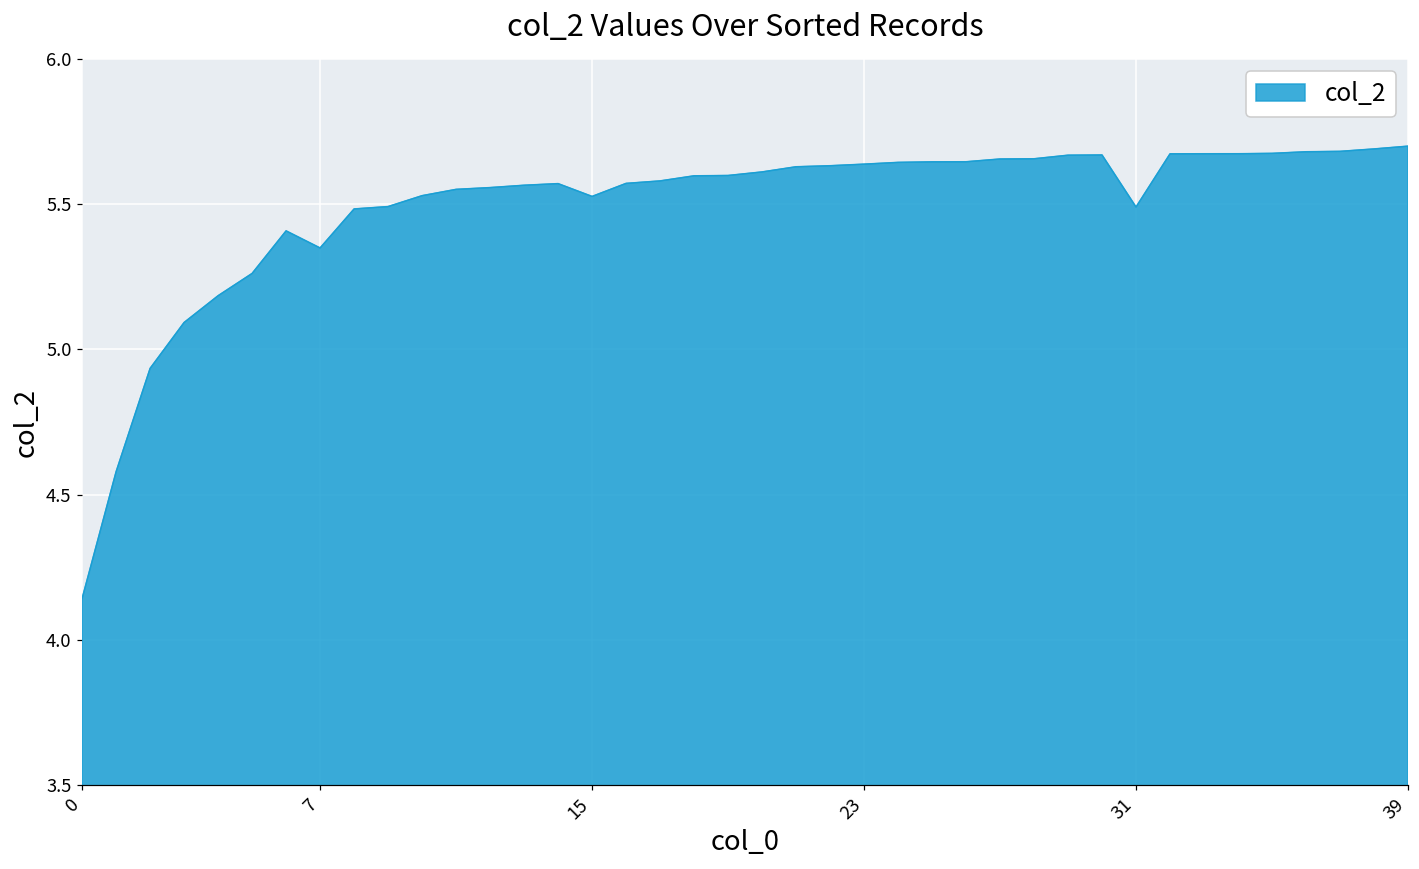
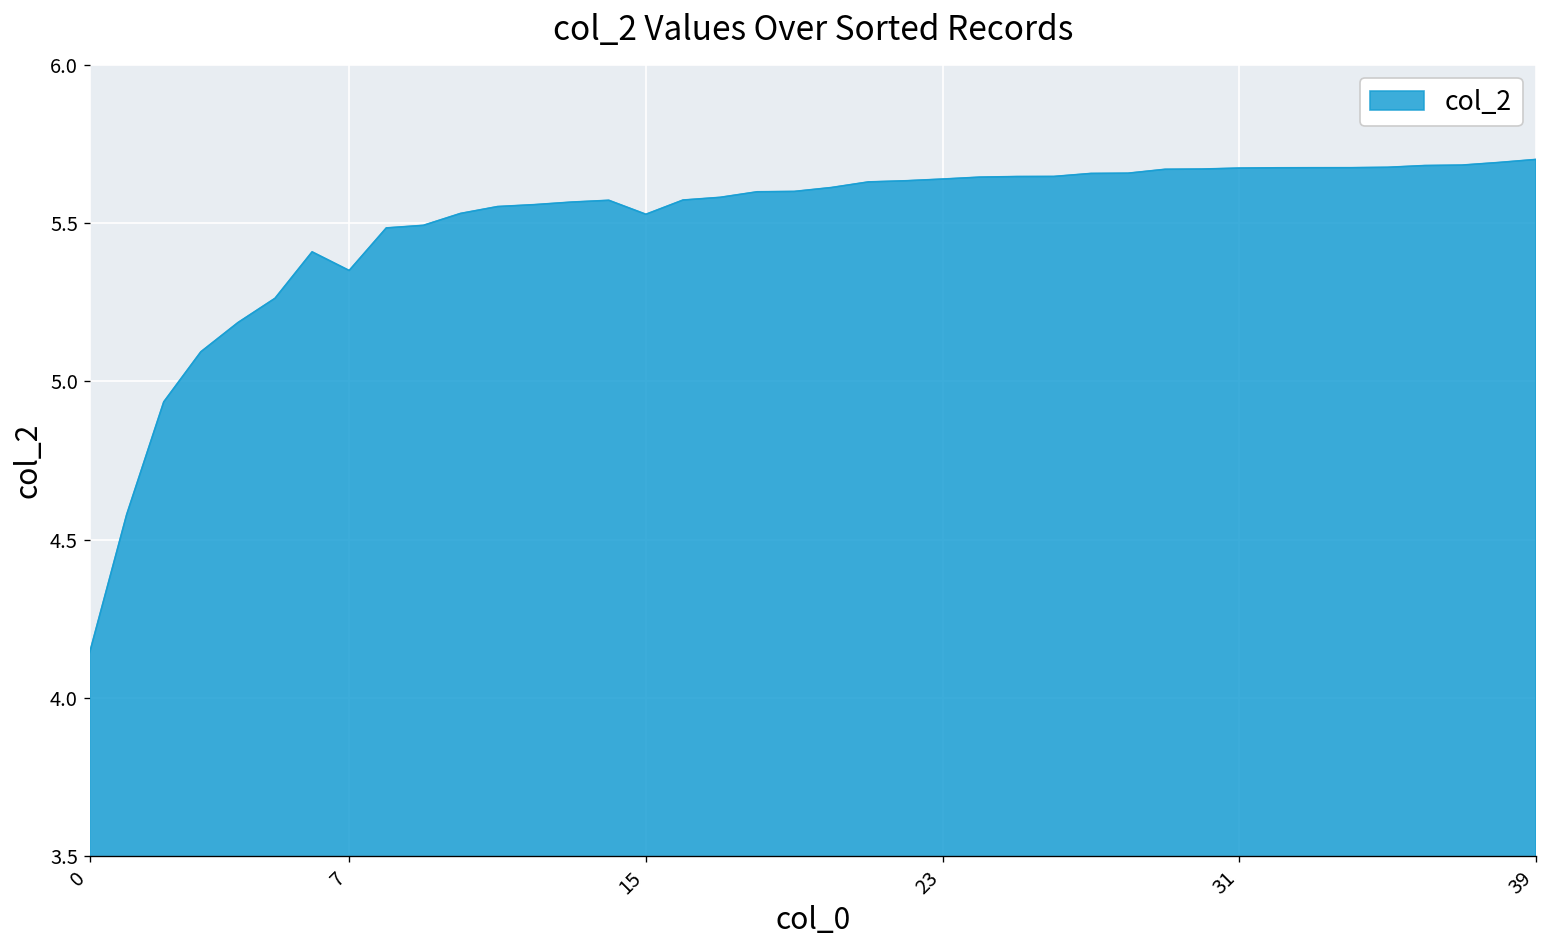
  {
    "0": 4.14,
    "7": 5.35,
    "15": 5.53,
    "23": 5.64,
-   "31": 5.49,
+   "31": 5.67,
    "39": 5.70
  }
